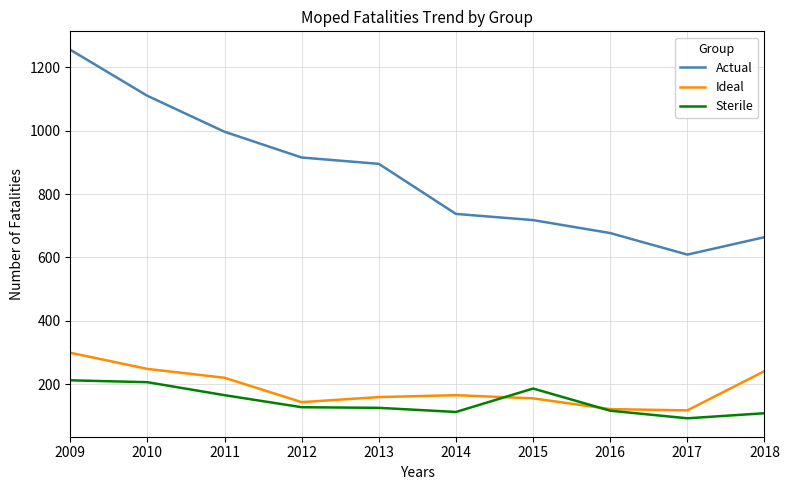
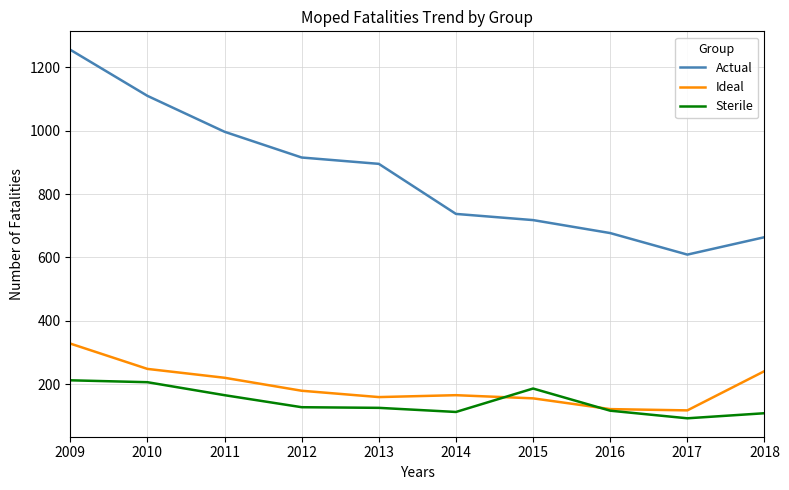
  {
    "Actual": {
      "2009": 1260,
      "2010": 1110,
      "2011": 1000,
      "2012": 920,
      "2013": 900,
      "2014": 740,
      "2015": 720,
      "2016": 680,
      "2017": 610,
      "2018": 660
    },
    "Ideal": {
-     "2009": 300,
+     "2009": 330,
      "2010": 250,
      "2011": 220,
-     "2012": 140,
+     "2012": 180,
      "2013": 160,
      "2014": 170,
      "2015": 160,
      "2017": 120,
      "2018": 240
    },
    "Sterile": {
      "2009": 210,
      "2010": 210,
      "2011": 170,
      "2012": 130,
      "2013": 130,
      "2014": 110,
      "2015": 190,
      "2017": 90,
      "2018": 110
    }
  }
